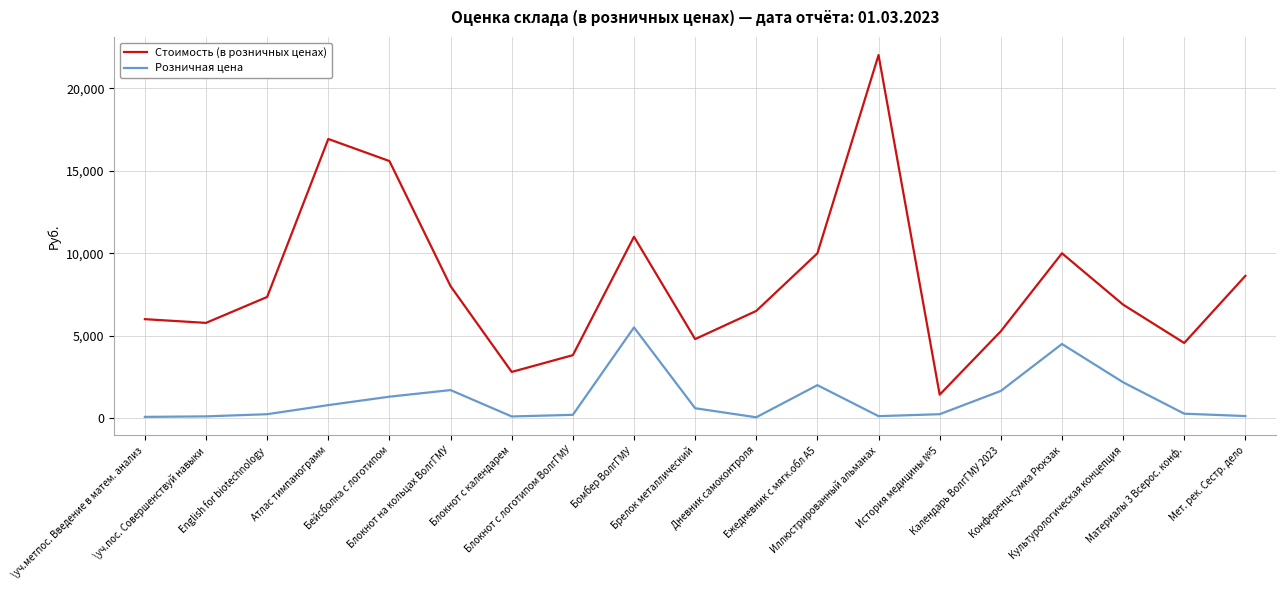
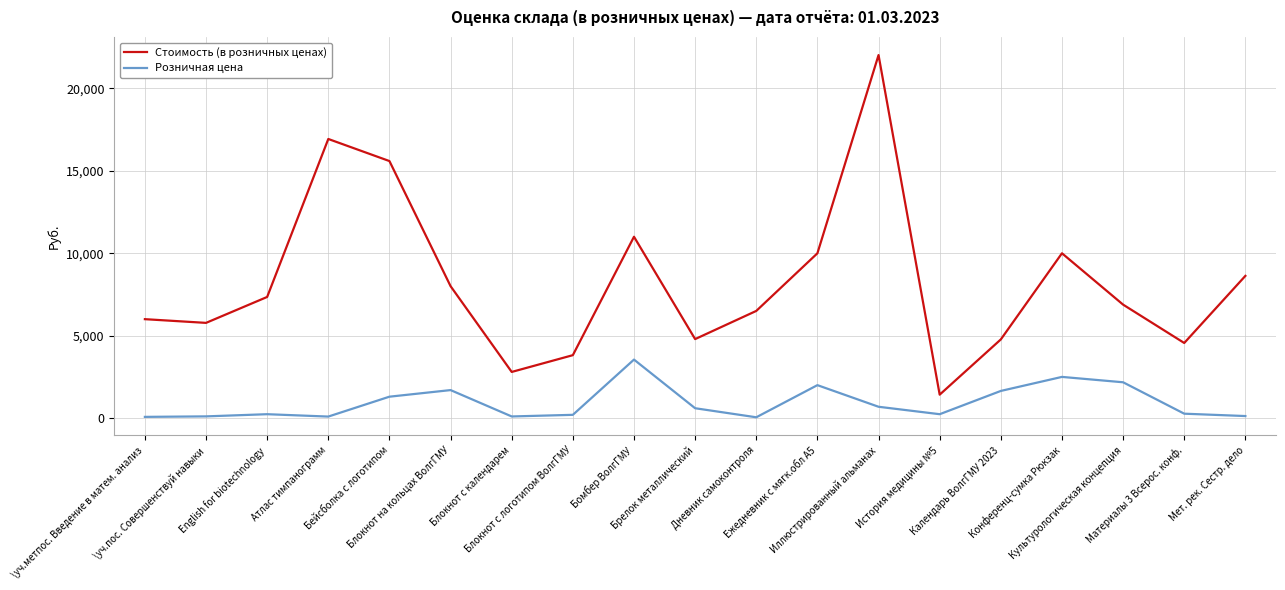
  {
    "Стоимость (в розничных ценах)": {
      "\\уч.метпос. Введение в матем. анализ": "6,000",
      "\\уч.пос. Совершенствуй навыки": "5,800",
      "English for biotechnology": "7,300",
      "Атлас тимпанограмм": "16,900",
      "Бейсболка с логотипом": "15,600",
      "Блокнот на кольцах ВолгГМУ": "8,000",
      "Блокнот с календарем": "2,800",
      "Блокнот с логотипом ВолгГМУ": "3,800",
      "Бомбер ВолгГМУ": "11,000",
      "Брелок металлический": "4,800",
      "Дневник самоконтроля": "6,500",
      "Ежедневник с мягк.обл А5": "10,000",
      "Иллюстрированный альманах": "22,000",
      "История медицины №5": "1,400",
-     "Календарь ВолгГМУ 2023": "5,300",
+     "Календарь ВолгГМУ 2023": "4,800",
      "Конференц-сумка Рюкзак": "10,000",
      "Культурологическая концепция": "6,900",
      "Материалы 3 Всерос. конф.": "4,600",
      "Мет. рек. Сестр. дело": "8,600"
    },
    "Розничная цена": {
      "\\уч.метпос. Введение в матем. анализ": "100",
      "\\уч.пос. Совершенствуй навыки": "100",
      "English for biotechnology": "200",
-     "Атлас тимпанограмм": "800",
+     "Атлас тимпанограмм": "100",
      "Бейсболка с логотипом": "1,300",
      "Блокнот на кольцах ВолгГМУ": "1,700",
      "Блокнот с календарем": "100",
      "Блокнот с логотипом ВолгГМУ": "200",
-     "Бомбер ВолгГМУ": "5,500",
+     "Бомбер ВолгГМУ": "3,500",
      "Брелок металлический": "600",
      "Дневник самоконтроля": "100",
      "Ежедневник с мягк.обл А5": "2,000",
-     "Иллюстрированный альманах": "100",
+     "Иллюстрированный альманах": "700",
      "История медицины №5": "200",
      "Календарь ВолгГМУ 2023": "1,600",
-     "Конференц-сумка Рюкзак": "4,500",
+     "Конференц-сумка Рюкзак": "2,500",
      "Культурологическая концепция": "2,200",
      "Материалы 3 Всерос. конф.": "300",
      "Мет. рек. Сестр. дело": "100"
    }
  }
